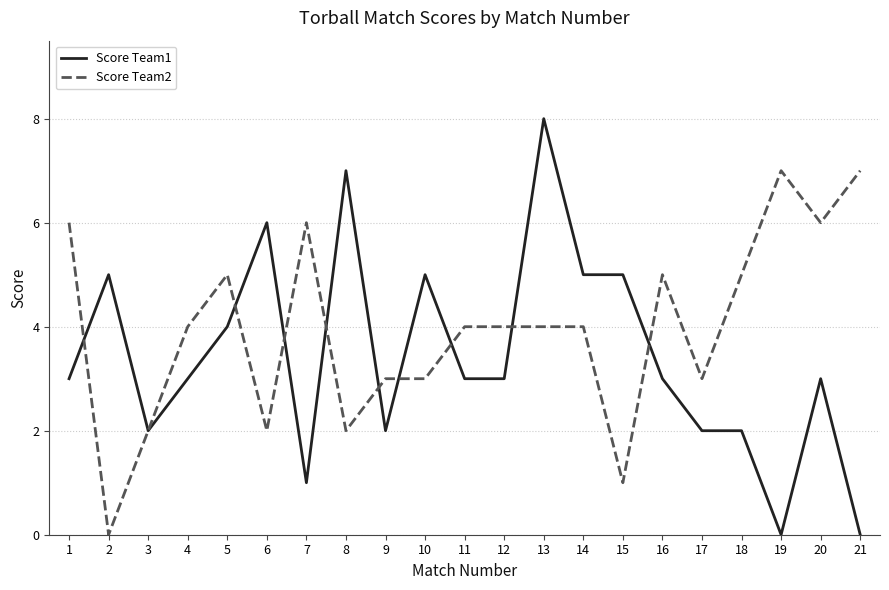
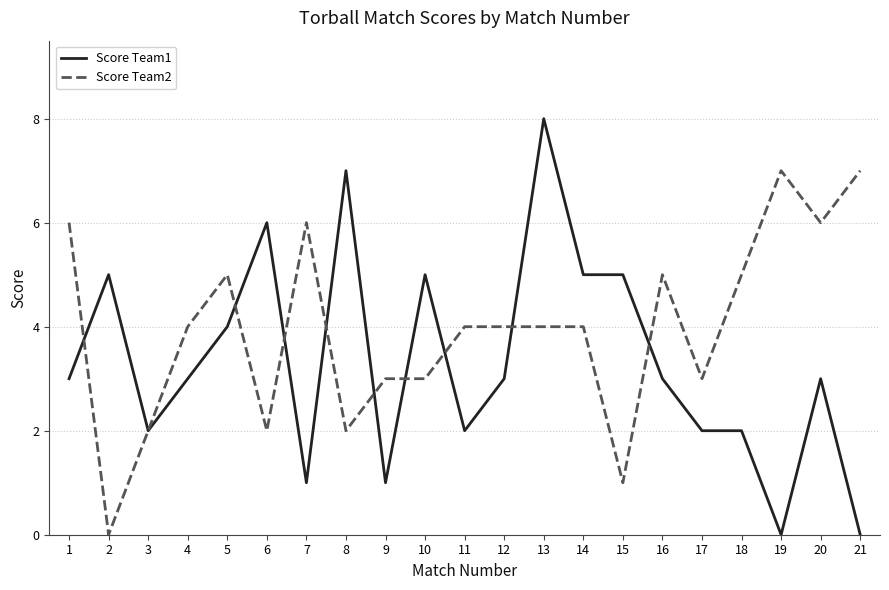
  {
    "Score Team1": {
      "1": 3,
      "2": 5,
      "4": 3,
      "5": 4,
      "6": 6,
      "7": 1,
      "8": 7,
-     "9": 2,
+     "9": 1,
      "10": 5,
-     "11": 3,
+     "11": 2,
      "12": 3,
      "13": 8,
      "14": 5,
      "15": 5,
      "16": 3,
      "17": 2,
      "18": 2,
      "19": 0,
      "20": 3,
      "21": 0
    },
    "Score Team2": {
      "1": 6,
      "2": 0,
      "4": 4,
      "5": 5,
      "6": 2,
      "7": 6,
      "8": 2,
      "9": 3,
      "10": 3,
      "11": 4,
      "12": 4,
      "13": 4,
      "14": 4,
      "15": 1,
      "16": 5,
      "17": 3,
      "18": 5,
      "19": 7,
      "20": 6,
      "21": 7
    }
  }
